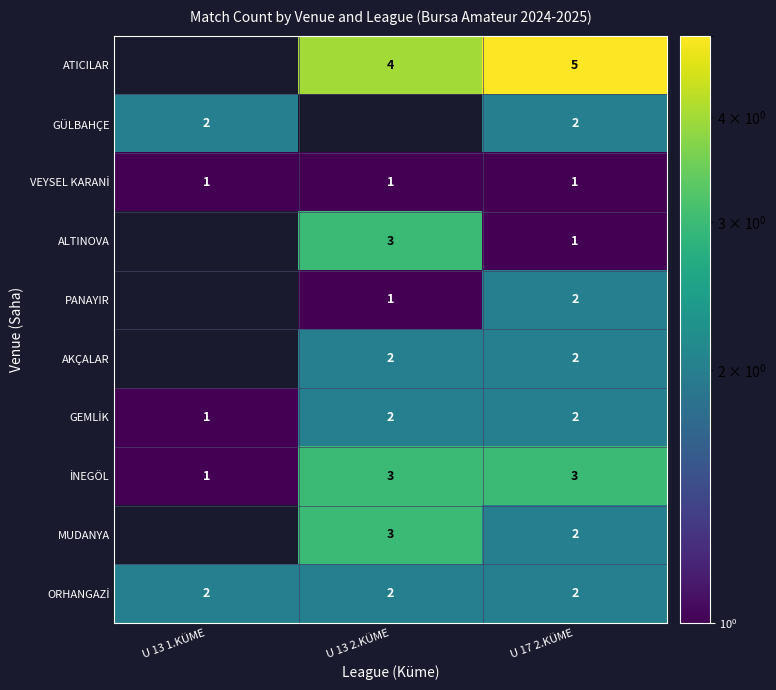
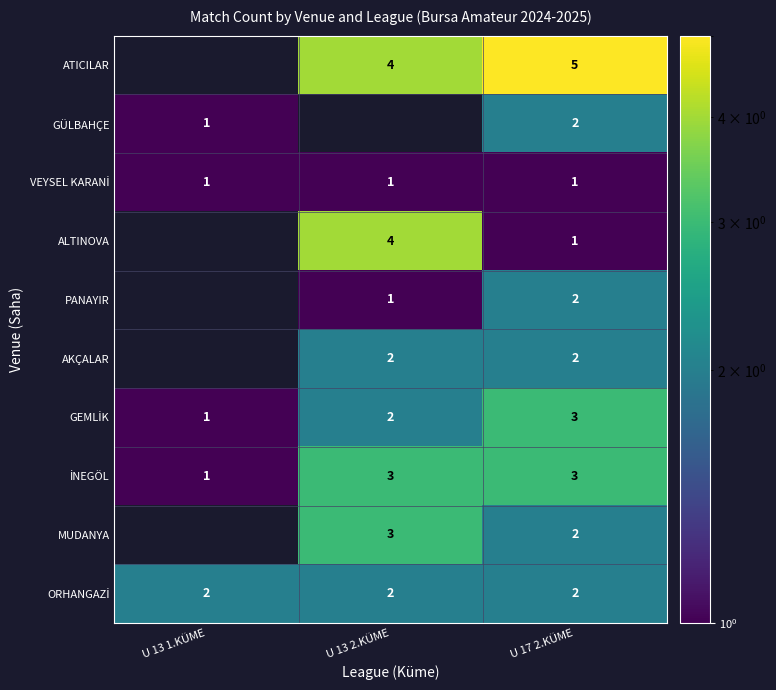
  {
    "ATICILAR": {
      "U 13 2.KÜME": 4,
      "U 17 2.KÜME": 5
    },
    "GÜLBAHÇE": {
-     "U 13 1.KÜME": 2,
+     "U 13 1.KÜME": 1,
      "U 17 2.KÜME": 2
    },
    "VEYSEL KARANİ": {
      "U 13 1.KÜME": 1,
      "U 13 2.KÜME": 1,
      "U 17 2.KÜME": 1
    },
    "ALTINOVA": {
-     "U 13 2.KÜME": 3,
+     "U 13 2.KÜME": 4,
      "U 17 2.KÜME": 1
    },
    "PANAYIR": {
      "U 13 2.KÜME": 1,
      "U 17 2.KÜME": 2
    },
    "AKÇALAR": {
      "U 13 2.KÜME": 2,
      "U 17 2.KÜME": 2
    },
    "GEMLİK": {
      "U 13 1.KÜME": 1,
      "U 13 2.KÜME": 2,
-     "U 17 2.KÜME": 2
+     "U 17 2.KÜME": 3
    },
    "İNEGÖL": {
      "U 13 1.KÜME": 1,
      "U 13 2.KÜME": 3,
      "U 17 2.KÜME": 3
    },
    "MUDANYA": {
      "U 13 2.KÜME": 3,
      "U 17 2.KÜME": 2
    },
    "ORHANGAZİ": {
      "U 13 1.KÜME": 2,
      "U 13 2.KÜME": 2,
      "U 17 2.KÜME": 2
    }
  }
